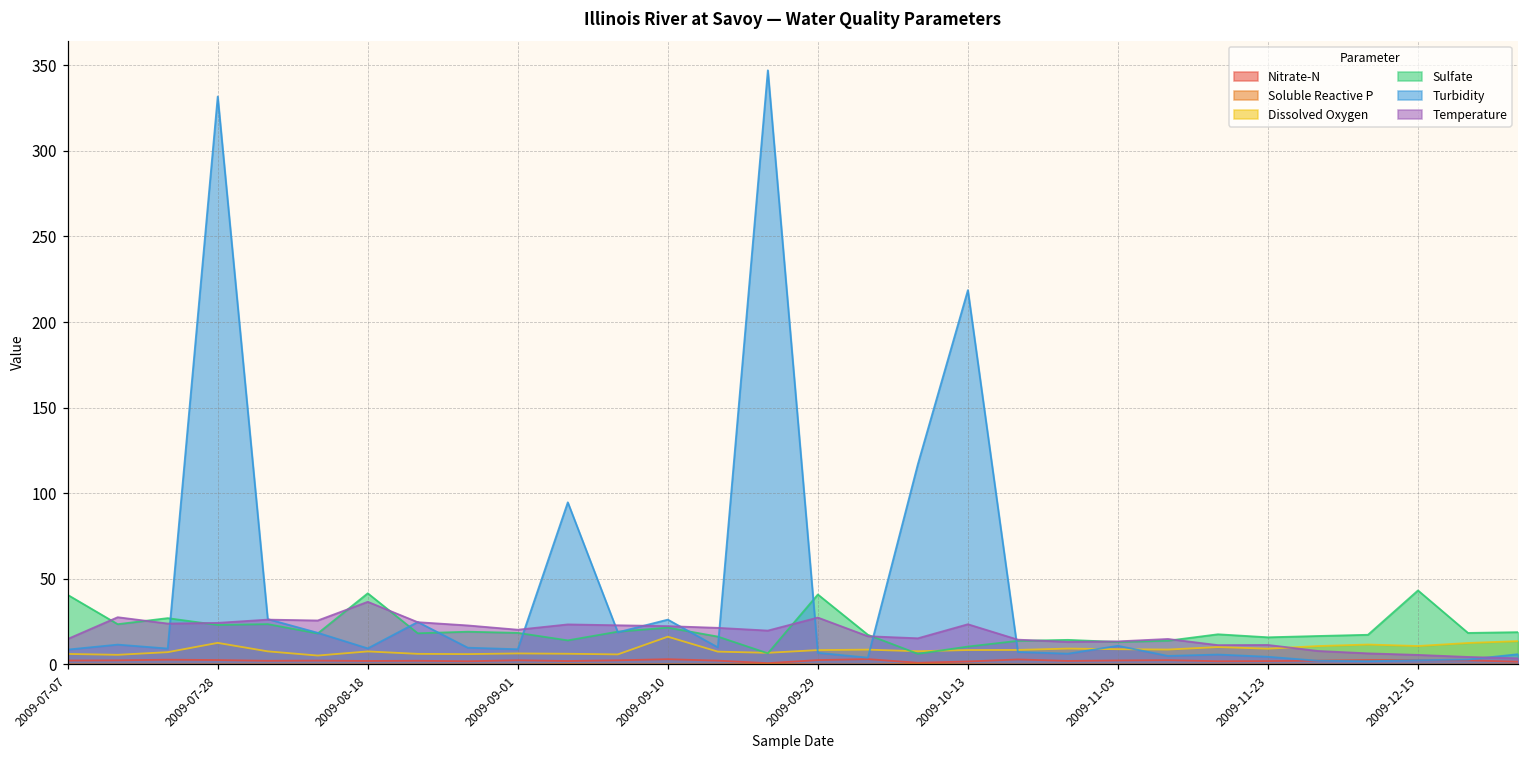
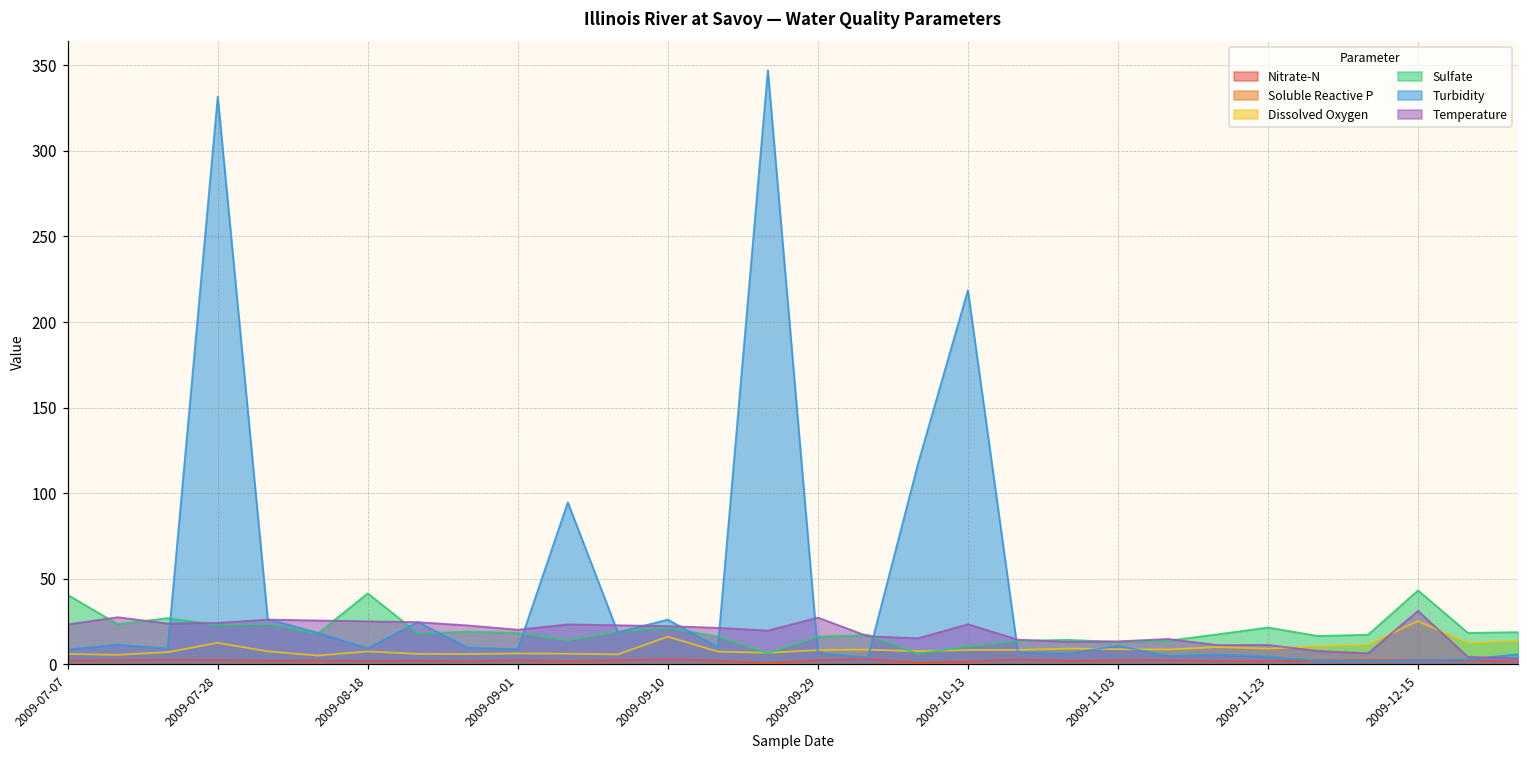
  {
    "Dissolved Oxygen": {
      "2009-07-07": 6,
      "2009-07-28": 13,
      "2009-08-18": 8,
      "2009-09-01": 6,
      "2009-09-10": 16,
      "2009-10-13": 8,
      "2009-11-03": 9,
      "2009-11-23": 9,
-     "2009-12-15": 11
+     "2009-12-15": 25
    },
    "Sulfate": {
      "2009-07-07": 41,
      "2009-08-18": 42,
      "2009-09-01": 18,
-     "2009-09-29": 41,
+     "2009-09-29": 16,
      "2009-10-13": 10,
-     "2009-11-23": 16,
+     "2009-11-23": 22,
      "2009-12-15": 43
    },
    "Turbidity": {
      "2009-07-07": 9,
      "2009-07-28": 332,
      "2009-08-18": 9,
      "2009-09-01": 9,
      "2009-09-10": 26,
      "2009-10-13": 219,
      "2009-11-03": 11,
      "2009-11-23": 5
    },
    "Temperature": {
-     "2009-07-07": 15,
-     "2009-08-18": 37,
+     "2009-07-07": 23,
+     "2009-08-18": 25,
      "2009-09-01": 20,
      "2009-09-29": 27,
      "2009-10-13": 24,
      "2009-11-23": 11,
-     "2009-12-15": 6
+     "2009-12-15": 31
    }
  }
